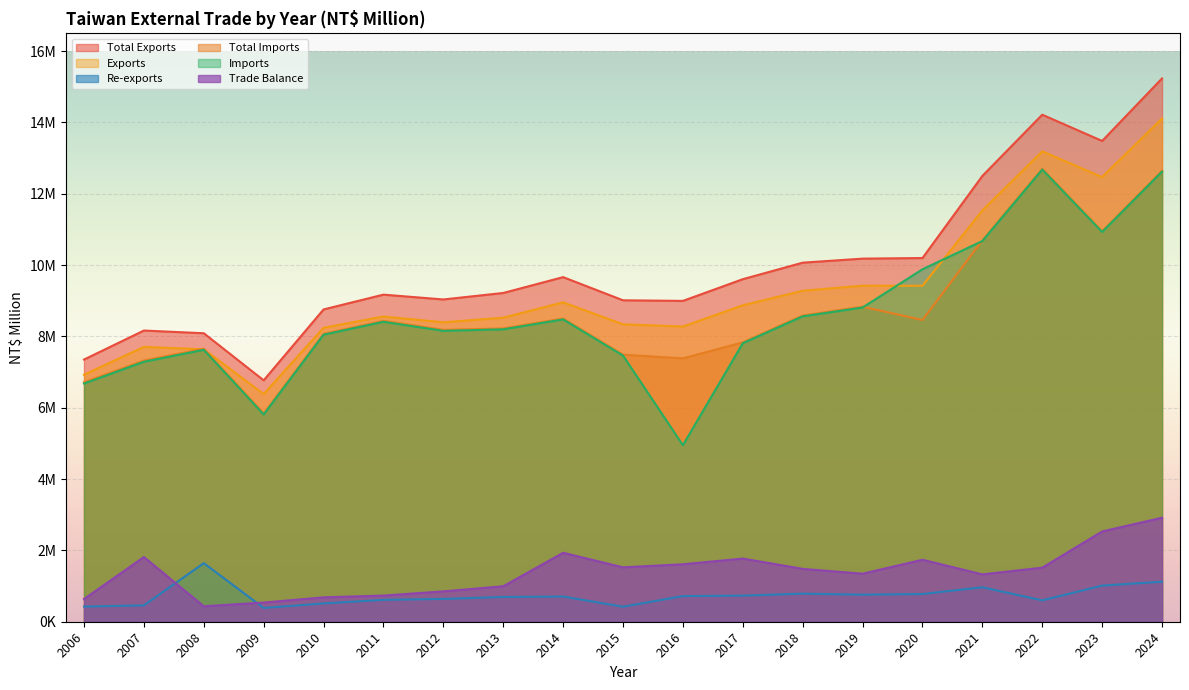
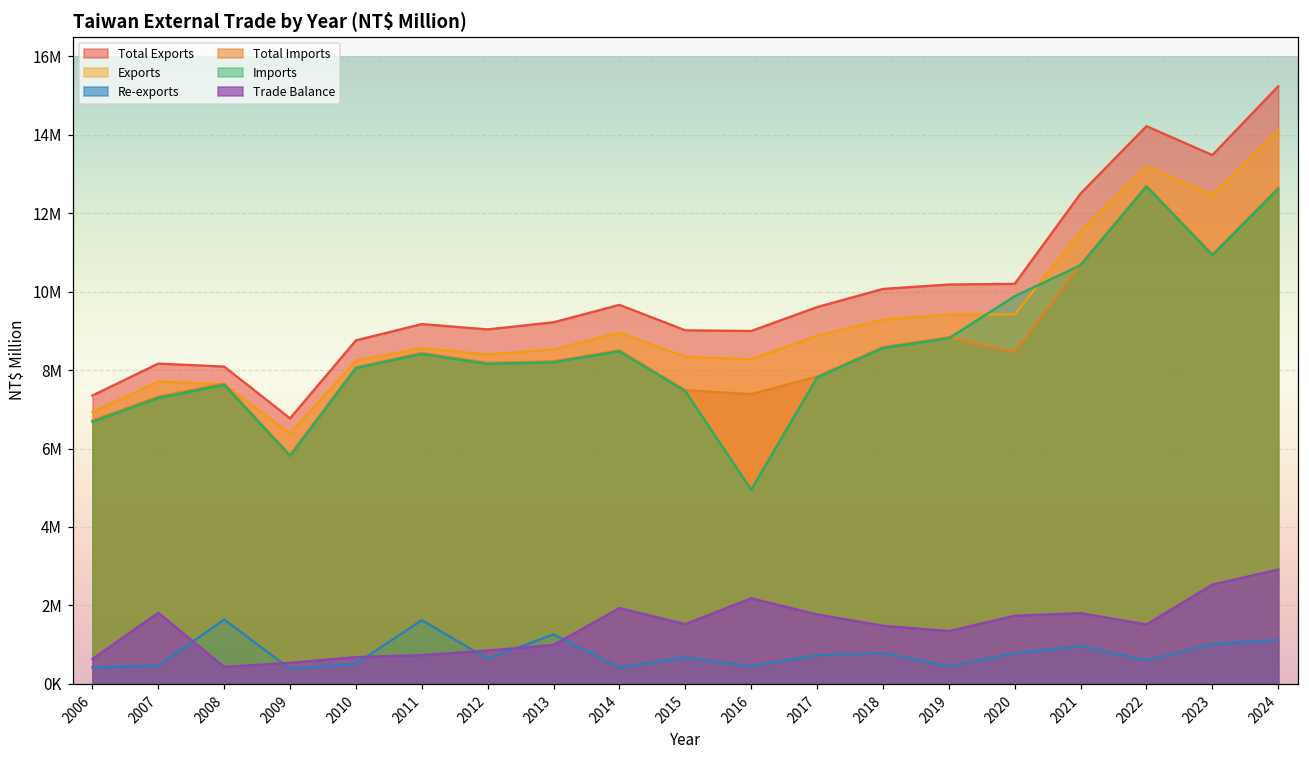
  {
    "Re-exports": {
      "2006": 400000,
      "2007": 500000,
      "2008": 1600000,
      "2009": 400000,
      "2010": 500000,
-     "2011": 600000,
+     "2011": 1600000,
      "2012": 600000,
-     "2013": 700000,
-     "2014": 700000,
-     "2015": 400000,
-     "2016": 700000,
+     "2013": 1300000,
+     "2014": 400000,
+     "2015": 700000,
+     "2016": 400000,
      "2017": 700000,
      "2018": 800000,
-     "2019": 800000,
+     "2019": 500000,
      "2020": 800000,
      "2021": 1000000,
      "2022": 600000,
      "2023": 1000000,
      "2024": 1100000
    },
    "Imports": {
      "2016": 4900000,
      "2020": 9900000
    },
    "Trade Balance": {
      "2006": 600000,
      "2007": 1800000,
      "2008": 400000,
      "2009": 500000,
      "2010": 700000,
      "2011": 700000,
      "2012": 900000,
      "2013": 1000000,
      "2014": 1900000,
      "2015": 1500000,
-     "2016": 1600000,
+     "2016": 2200000,
      "2017": 1800000,
      "2018": 1500000,
      "2019": 1300000,
      "2020": 1700000,
-     "2021": 1300000,
+     "2021": 1800000,
      "2022": 1500000,
      "2023": 2500000,
      "2024": 2900000
    }
  }
